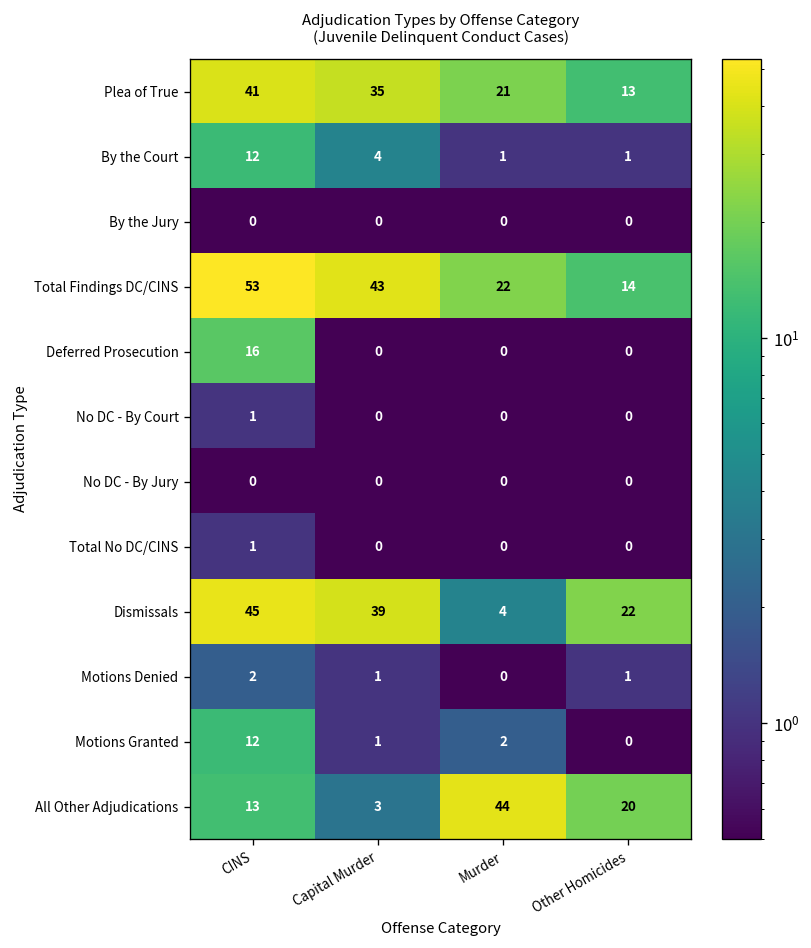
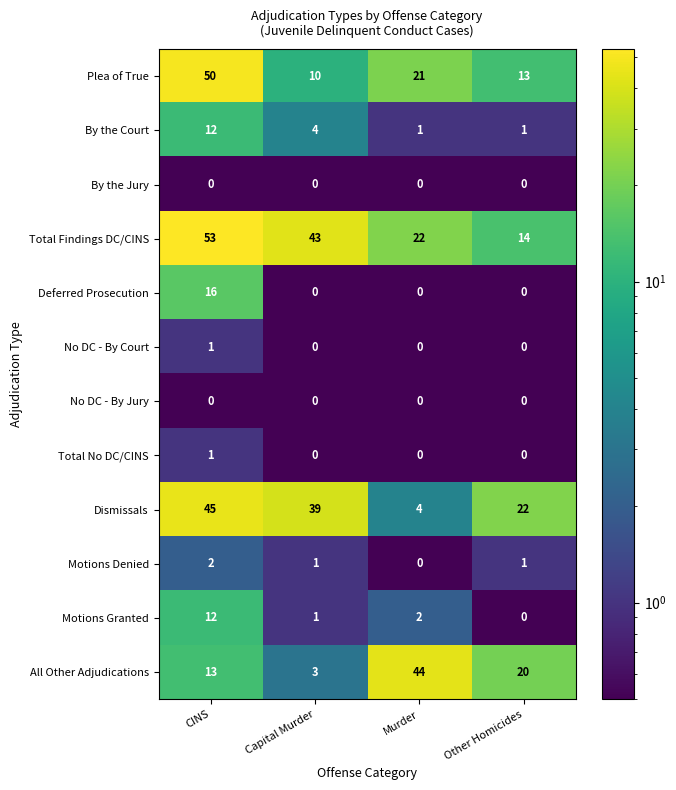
  {
    "Plea of True": {
-     "CINS": 41,
-     "Capital Murder": 35,
+     "CINS": 50,
+     "Capital Murder": 10,
      "Murder": 21,
      "Other Homicides": 13
    },
    "By the Court": {
      "CINS": 12,
      "Capital Murder": 4,
      "Murder": 1,
      "Other Homicides": 1
    },
    "By the Jury": {
      "CINS": 0,
      "Capital Murder": 0,
      "Murder": 0,
      "Other Homicides": 0
    },
    "Total Findings DC/CINS": {
      "CINS": 53,
      "Capital Murder": 43,
      "Murder": 22,
      "Other Homicides": 14
    },
    "Deferred Prosecution": {
      "CINS": 16,
      "Capital Murder": 0,
      "Murder": 0,
      "Other Homicides": 0
    },
    "No DC - By Court": {
      "CINS": 1,
      "Capital Murder": 0,
      "Murder": 0,
      "Other Homicides": 0
    },
    "No DC - By Jury": {
      "CINS": 0,
      "Capital Murder": 0,
      "Murder": 0,
      "Other Homicides": 0
    },
    "Total No DC/CINS": {
      "CINS": 1,
      "Capital Murder": 0,
      "Murder": 0,
      "Other Homicides": 0
    },
    "Dismissals": {
      "CINS": 45,
      "Capital Murder": 39,
      "Murder": 4,
      "Other Homicides": 22
    },
    "Motions Denied": {
      "CINS": 2,
      "Capital Murder": 1,
      "Murder": 0,
      "Other Homicides": 1
    },
    "Motions Granted": {
      "CINS": 12,
      "Capital Murder": 1,
      "Murder": 2,
      "Other Homicides": 0
    },
    "All Other Adjudications": {
      "CINS": 13,
      "Capital Murder": 3,
      "Murder": 44,
      "Other Homicides": 20
    }
  }
